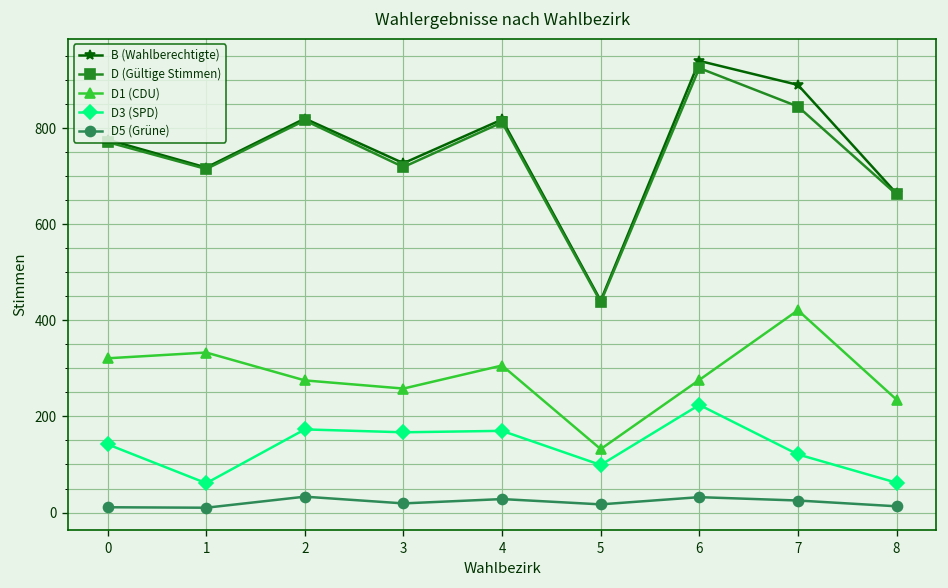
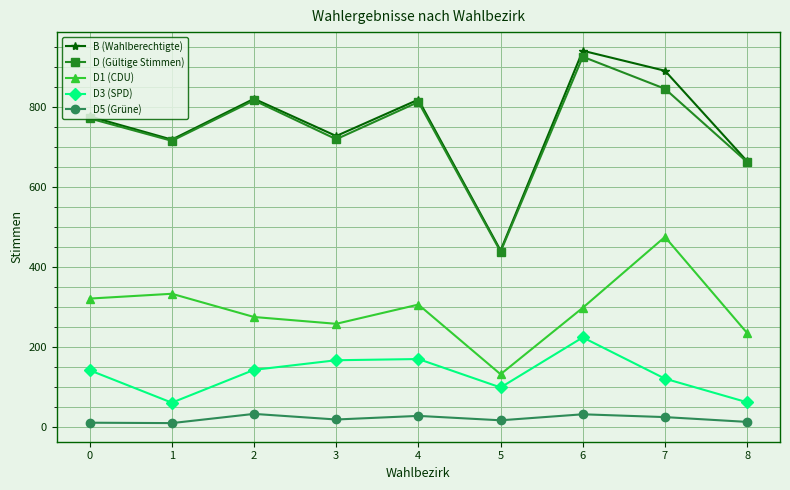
  {
    "B (Wahlberechtigte)": {
      "3": 730,
      "6": 940,
      "7": 890
    },
    "D1 (CDU)": {
      "0": 320,
      "1": 330,
      "2": 280,
      "3": 260,
      "4": 310,
      "5": 130,
-     "6": 280,
-     "7": 420,
+     "6": 300,
+     "7": 480,
      "8": 240
    },
    "D3 (SPD)": {
      "0": 140,
      "1": 60,
-     "2": 170,
+     "2": 140,
      "3": 170,
      "4": 170,
      "5": 100,
      "6": 220,
      "7": 120,
      "8": 60
    }
  }
